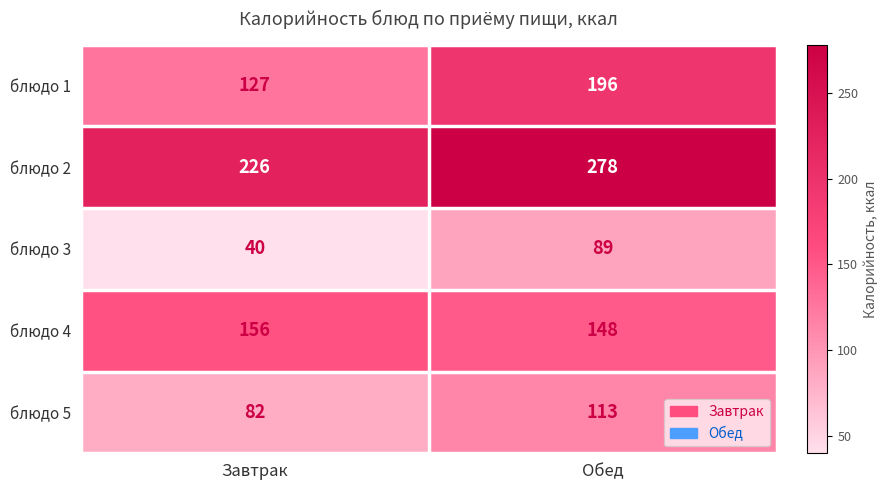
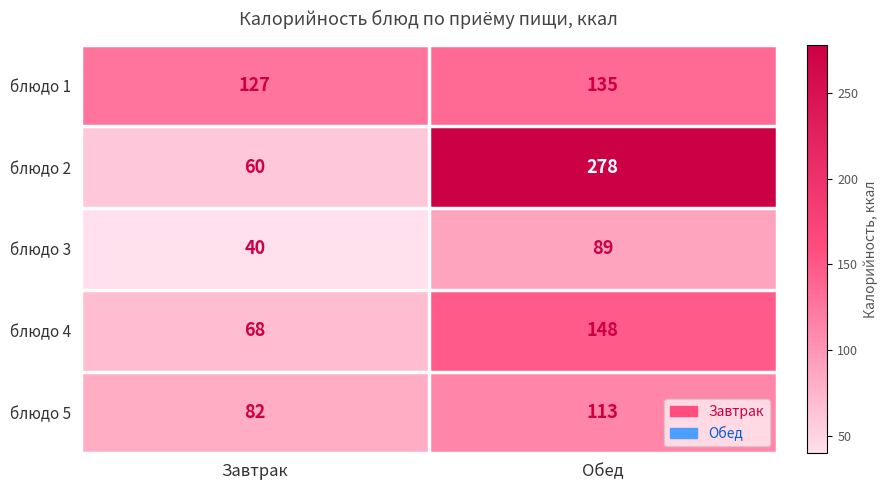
  {
    "блюдо 1": {
      "Завтрак": 127,
-     "Обед": 196
+     "Обед": 135
    },
    "блюдо 2": {
-     "Завтрак": 226,
+     "Завтрак": 60,
      "Обед": 278
    },
    "блюдо 3": {
      "Завтрак": 40,
      "Обед": 89
    },
    "блюдо 4": {
-     "Завтрак": 156,
+     "Завтрак": 68,
      "Обед": 148
    },
    "блюдо 5": {
      "Завтрак": 82,
      "Обед": 113
    }
  }
